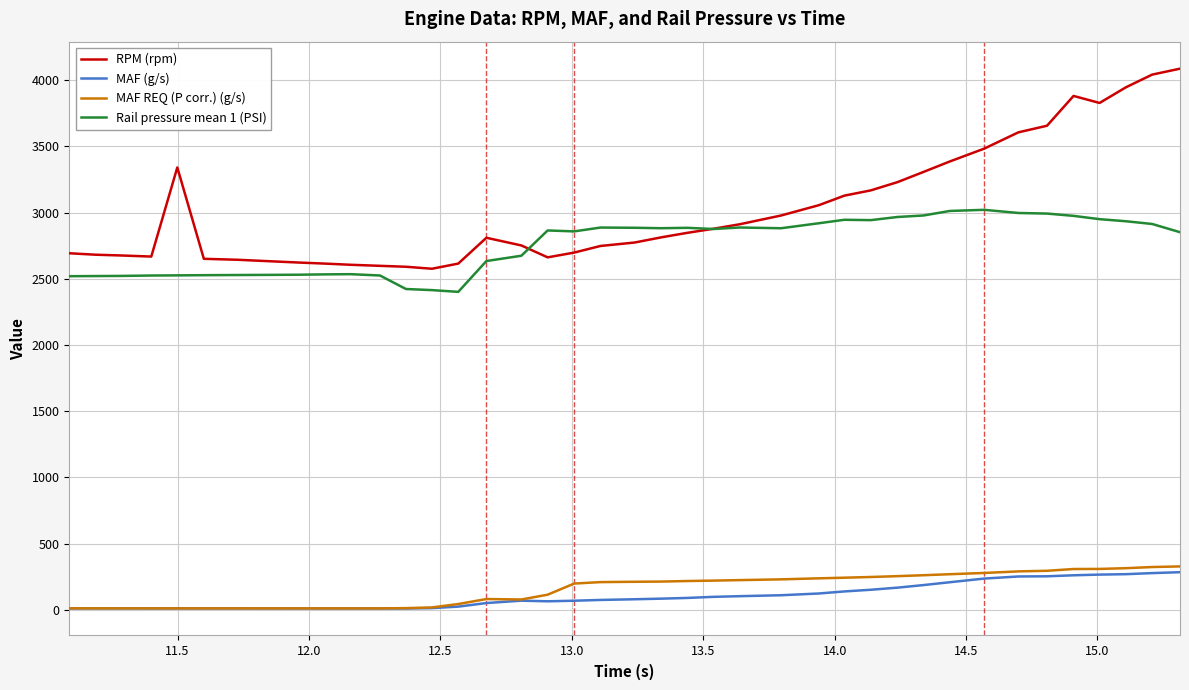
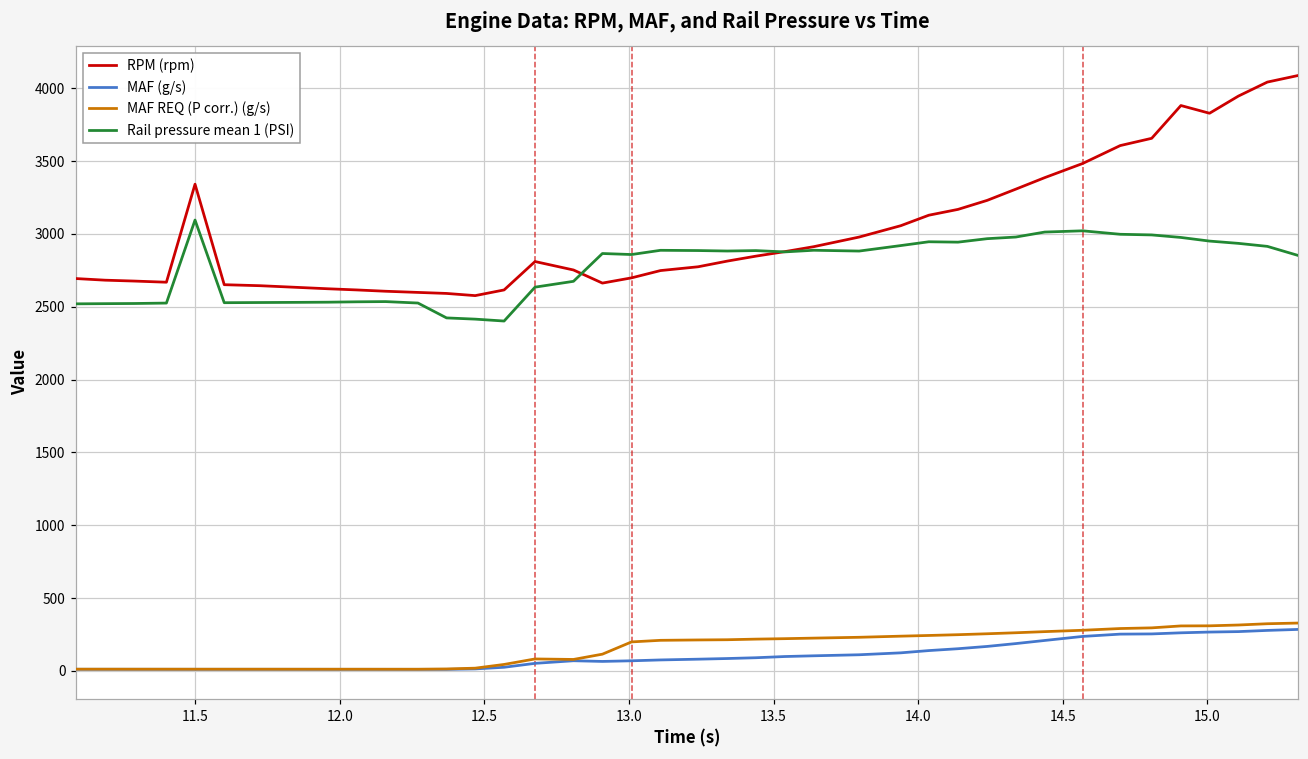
  {
    "RPM (rpm)": {
      "11.5": 3340
    },
    "Rail pressure mean 1 (PSI)": {
-     "11.5": 2530
+     "11.5": 3090
    }
  }
